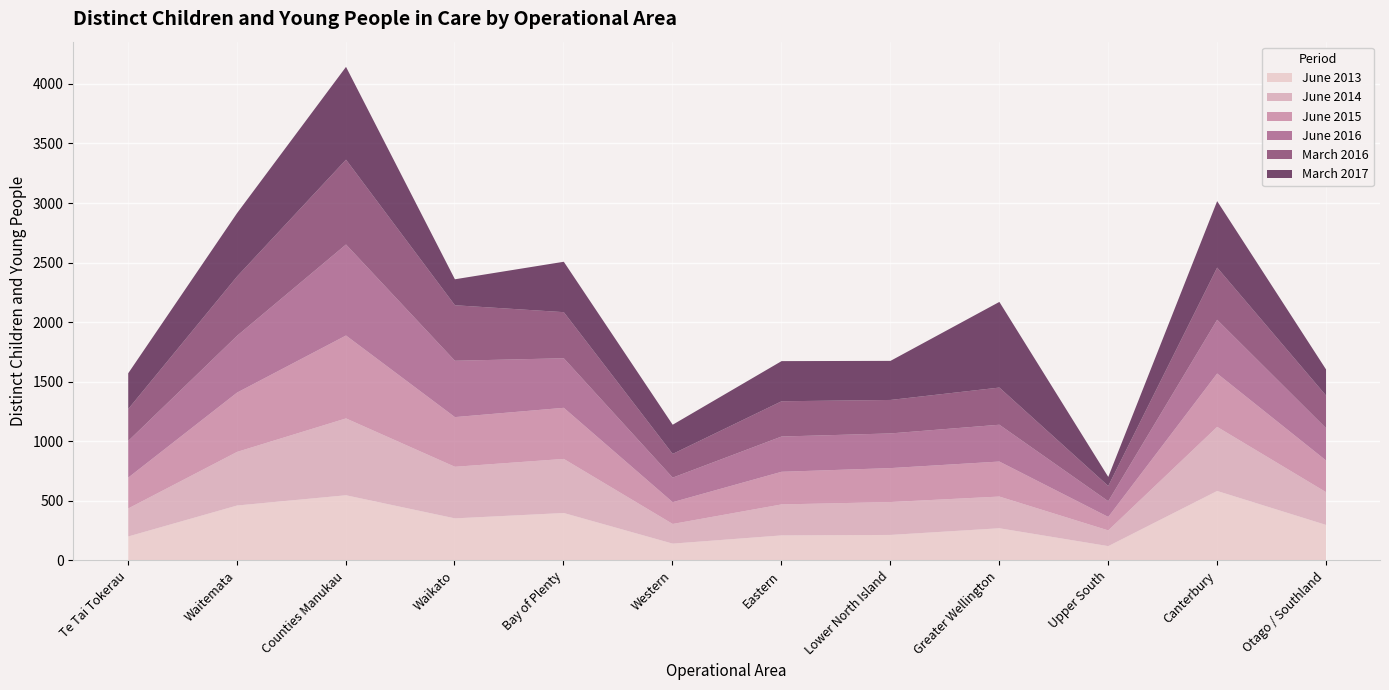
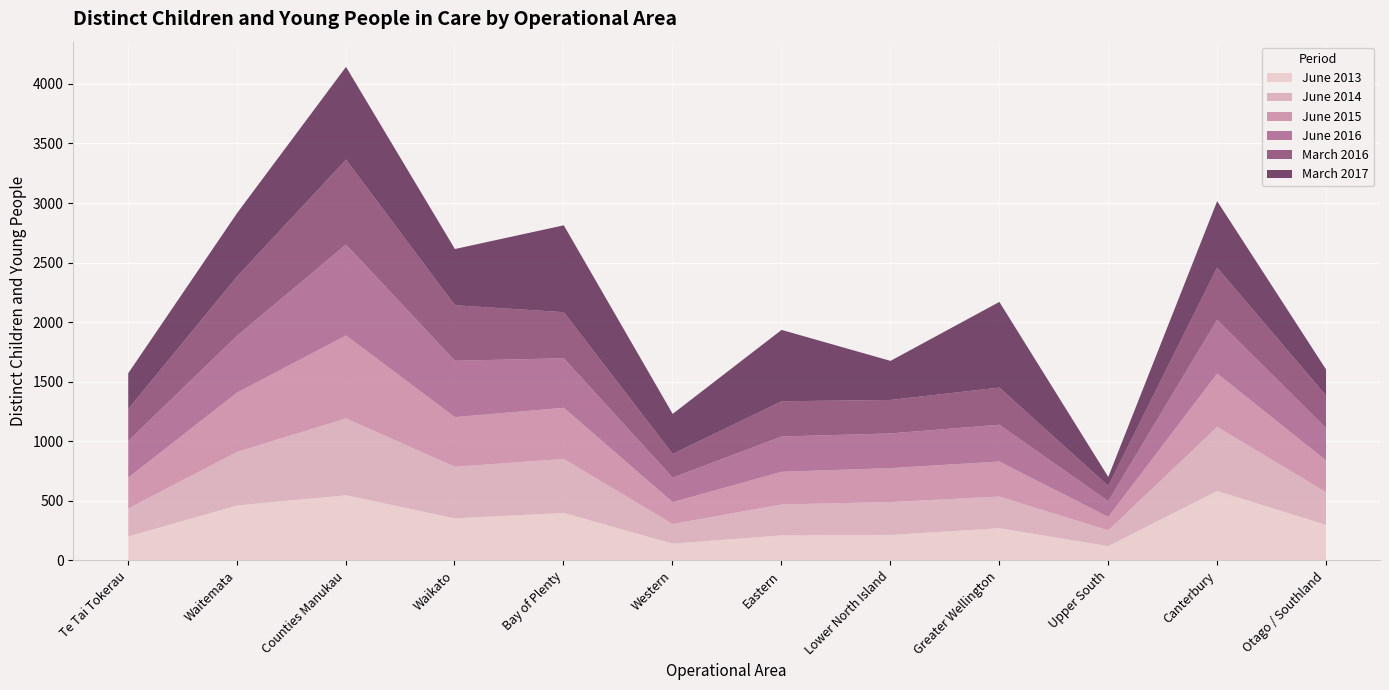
  {
    "March 2017": {
      "Te Tai Tokerau": 300,
      "Waitemata": 530,
      "Counties Manukau": 780,
-     "Waikato": 220,
-     "Bay of Plenty": 420,
-     "Western": 250,
-     "Eastern": 340,
+     "Waikato": 470,
+     "Bay of Plenty": 730,
+     "Western": 340,
+     "Eastern": 600,
      "Lower North Island": 330,
      "Greater Wellington": 720,
      "Upper South": 80,
      "Canterbury": 560,
      "Otago / Southland": 220
    }
  }
